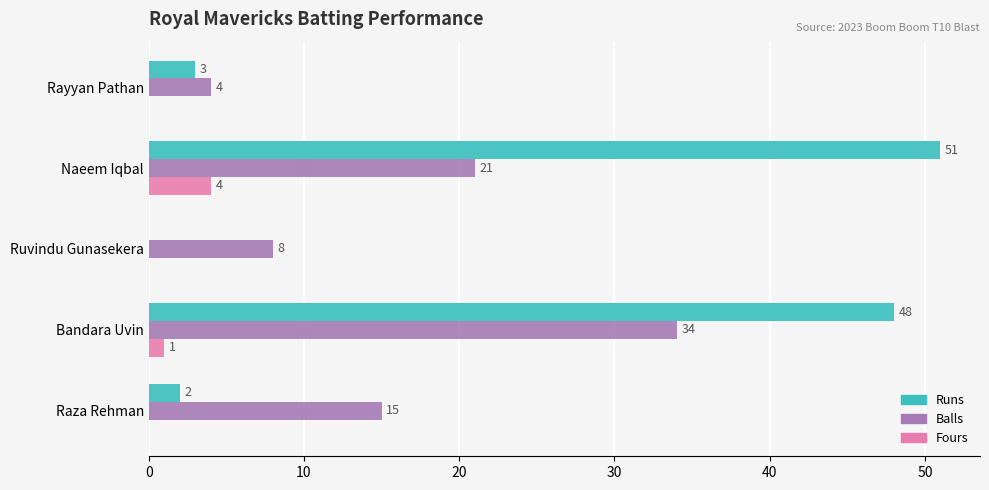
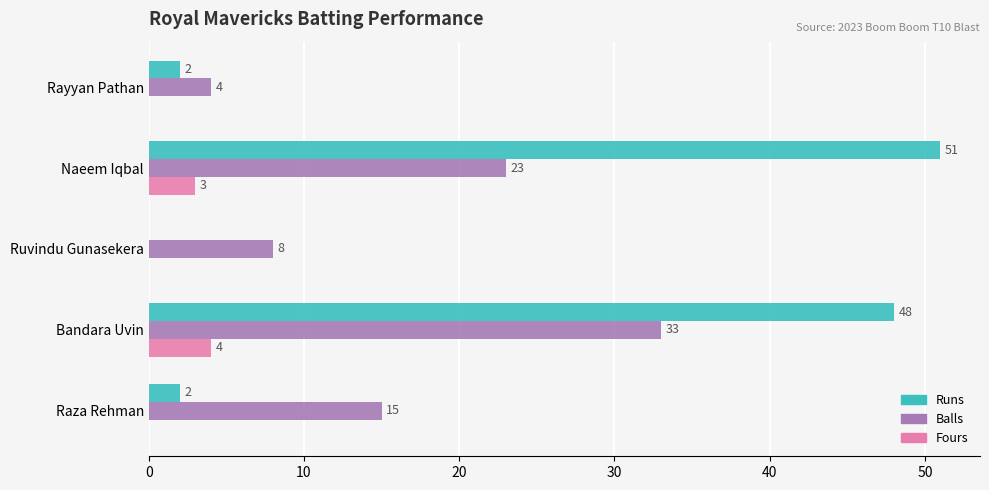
  {
    "Runs": {
-     "Rayyan Pathan": 3,
+     "Rayyan Pathan": 2,
      "Naeem Iqbal": 51,
      "Bandara Uvin": 48,
      "Raza Rehman": 2
    },
    "Balls": {
      "Rayyan Pathan": 4,
-     "Naeem Iqbal": 21,
+     "Naeem Iqbal": 23,
      "Ruvindu Gunasekera": 8,
-     "Bandara Uvin": 34,
+     "Bandara Uvin": 33,
      "Raza Rehman": 15
    },
    "Fours": {
-     "Naeem Iqbal": 4,
-     "Bandara Uvin": 1
+     "Naeem Iqbal": 3,
+     "Bandara Uvin": 4
    }
  }
